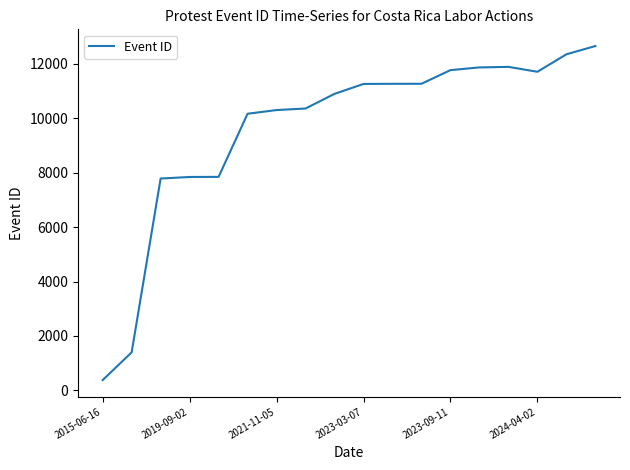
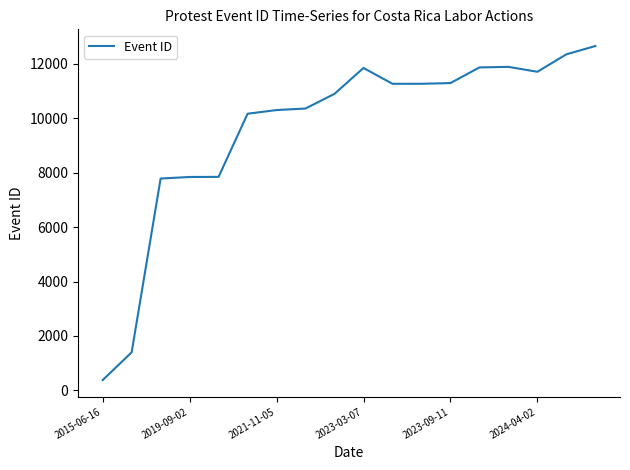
  {
    "2015-06-16": 400,
    "2021-11-05": 10300,
-   "2023-03-07": 11300,
-   "2023-09-11": 11800,
+   "2023-03-07": 11900,
+   "2023-09-11": 11300,
    "2024-04-02": 11700
  }
